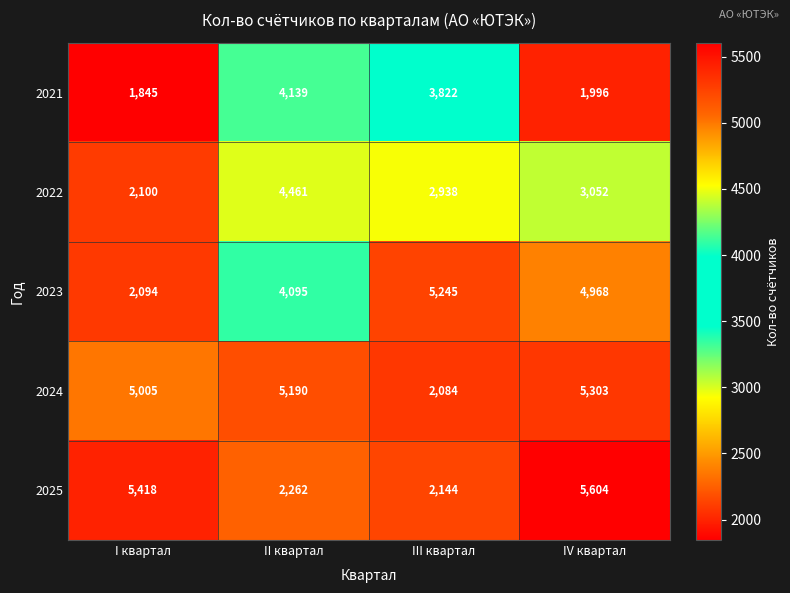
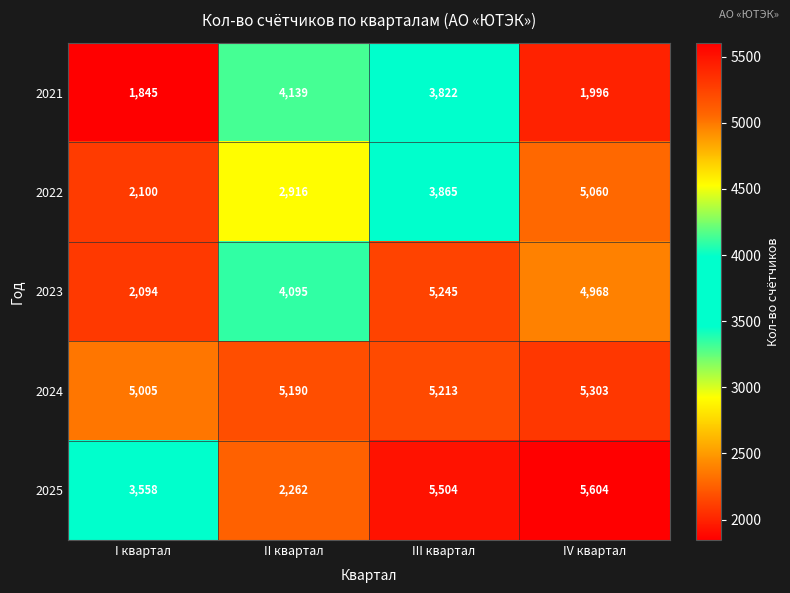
  {
    "2021": {
      "I квартал": "1,845",
      "II квартал": "4,139",
      "III квартал": "3,822",
      "IV квартал": "1,996"
    },
    "2022": {
      "I квартал": "2,100",
-     "II квартал": "4,461",
-     "III квартал": "2,938",
-     "IV квартал": "3,052"
+     "II квартал": "2,916",
+     "III квартал": "3,865",
+     "IV квартал": "5,060"
    },
    "2023": {
      "I квартал": "2,094",
      "II квартал": "4,095",
      "III квартал": "5,245",
      "IV квартал": "4,968"
    },
    "2024": {
      "I квартал": "5,005",
      "II квартал": "5,190",
-     "III квартал": "2,084",
+     "III квартал": "5,213",
      "IV квартал": "5,303"
    },
    "2025": {
-     "I квартал": "5,418",
+     "I квартал": "3,558",
      "II квартал": "2,262",
-     "III квартал": "2,144",
+     "III квартал": "5,504",
      "IV квартал": "5,604"
    }
  }
